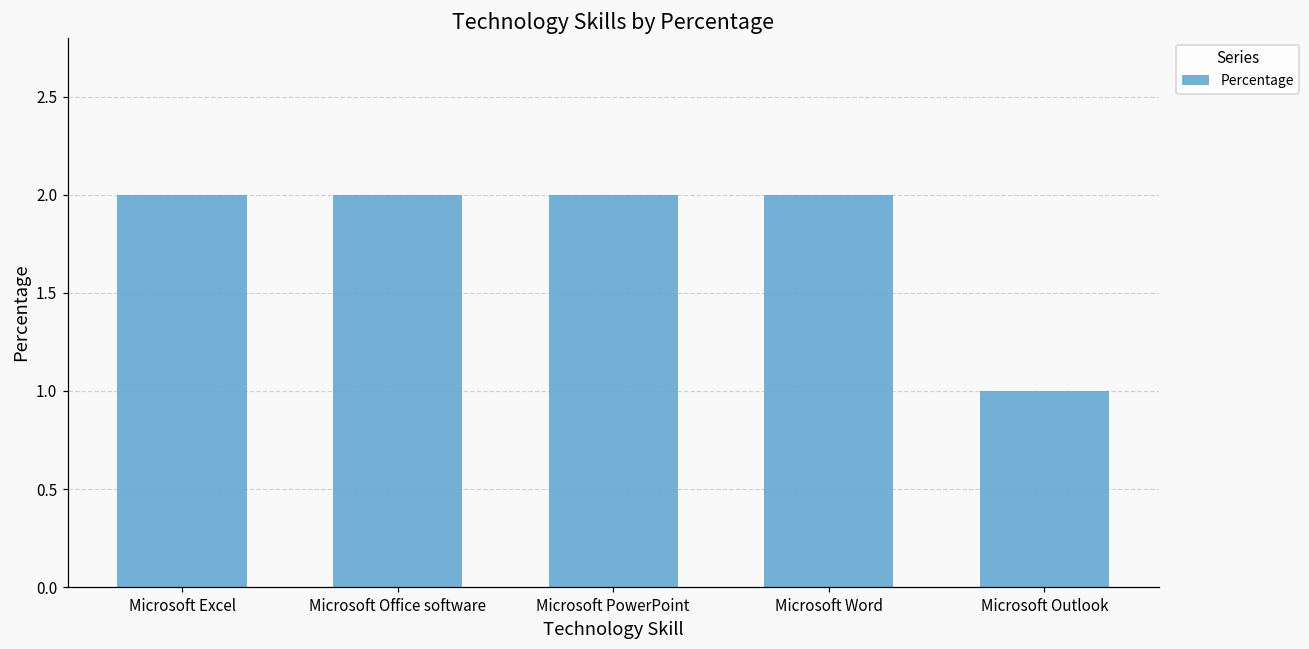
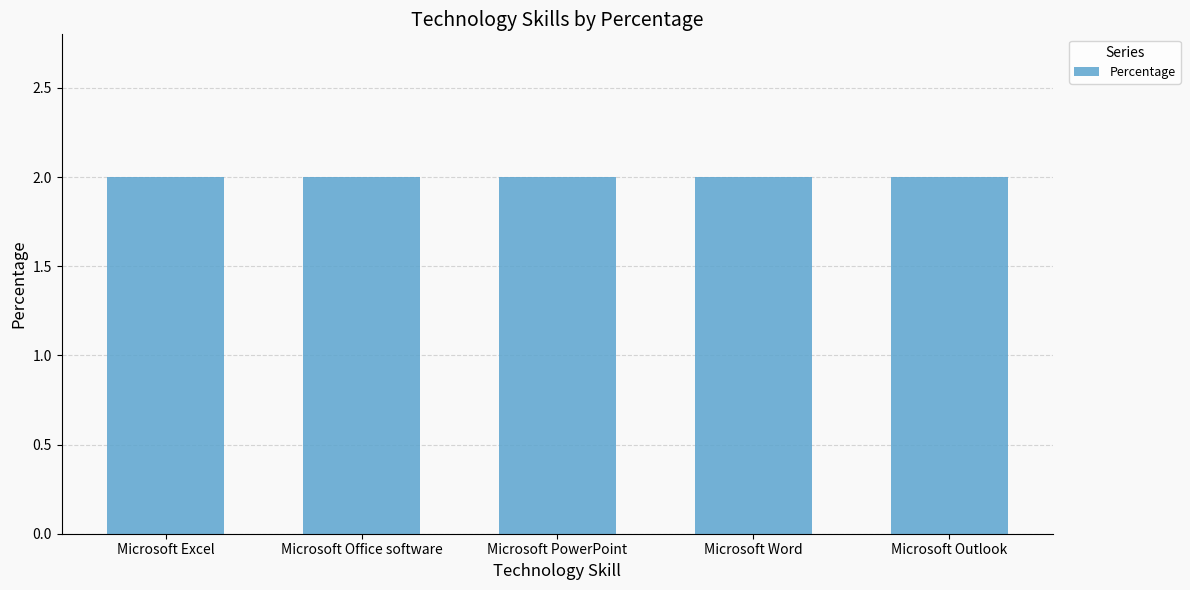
  {
    "Microsoft Excel": 2,
    "Microsoft Office software": 2,
    "Microsoft PowerPoint": 2,
    "Microsoft Word": 2,
-   "Microsoft Outlook": 1
+   "Microsoft Outlook": 2
  }
